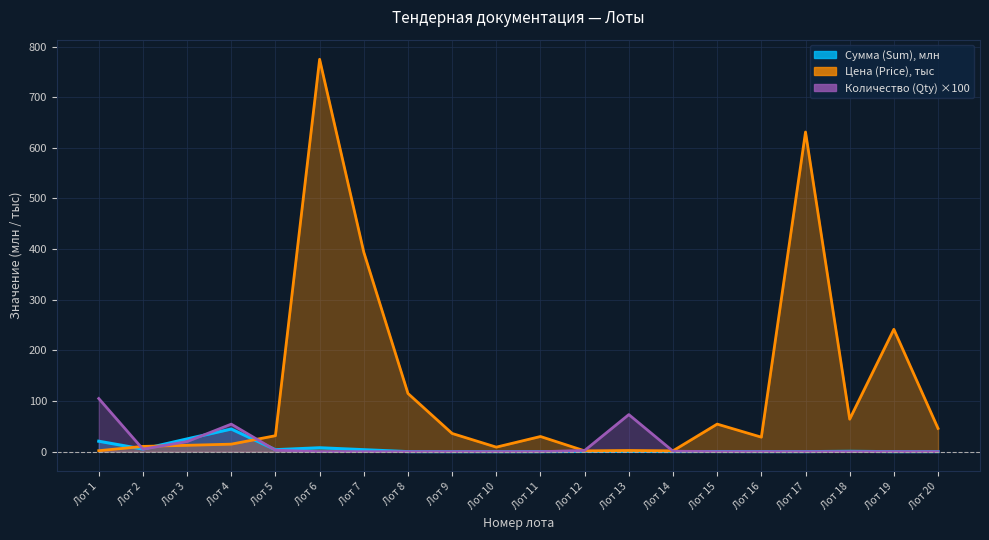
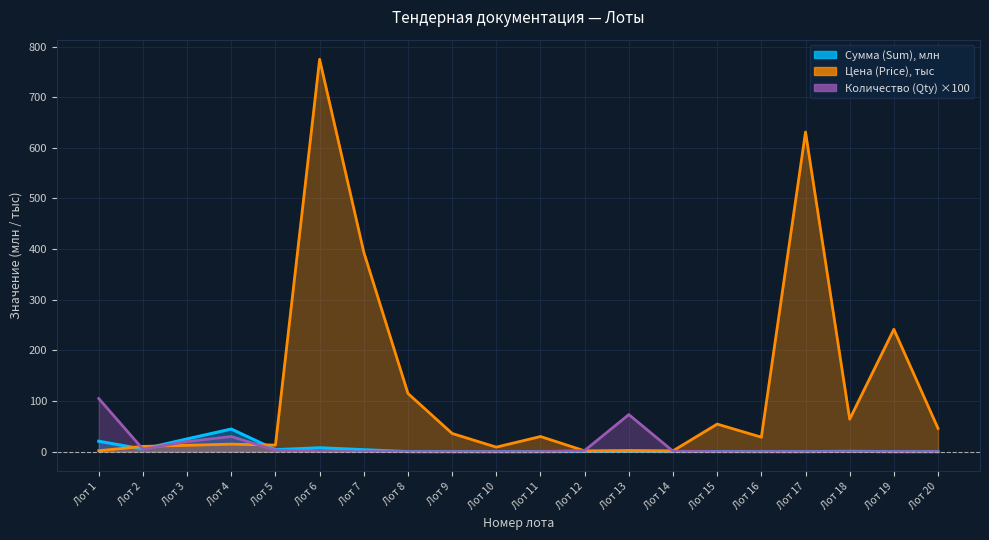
  {
    "Сумма (Sum), млн": {
      "Лот 1": 20,
      "Лот 3": 30,
      "Лот 4": 40,
      "Лот 6": 10
    },
    "Цена (Price), тыс": {
      "Лот 1": 0,
      "Лот 2": 10,
      "Лот 3": 10,
      "Лот 4": 10,
-     "Лот 5": 30,
+     "Лот 5": 10,
      "Лот 6": 770,
      "Лот 7": 390,
      "Лот 8": 120,
      "Лот 9": 40,
      "Лот 10": 10,
      "Лот 11": 30,
      "Лот 15": 50,
      "Лот 16": 30,
      "Лот 17": 630,
      "Лот 18": 60,
      "Лот 19": 240,
      "Лот 20": 50
    },
    "Количество (Qty) ×100": {
      "Лот 1": 110,
      "Лот 3": 20,
-     "Лот 4": 50,
+     "Лот 4": 30,
      "Лот 6": 0,
      "Лот 13": 70
    }
  }
